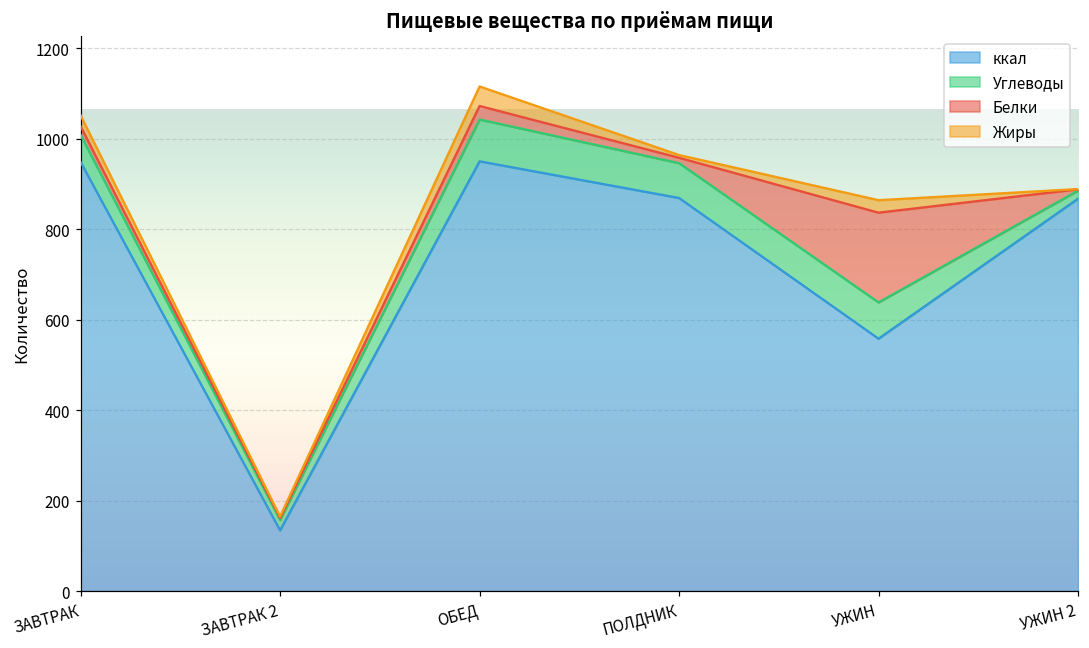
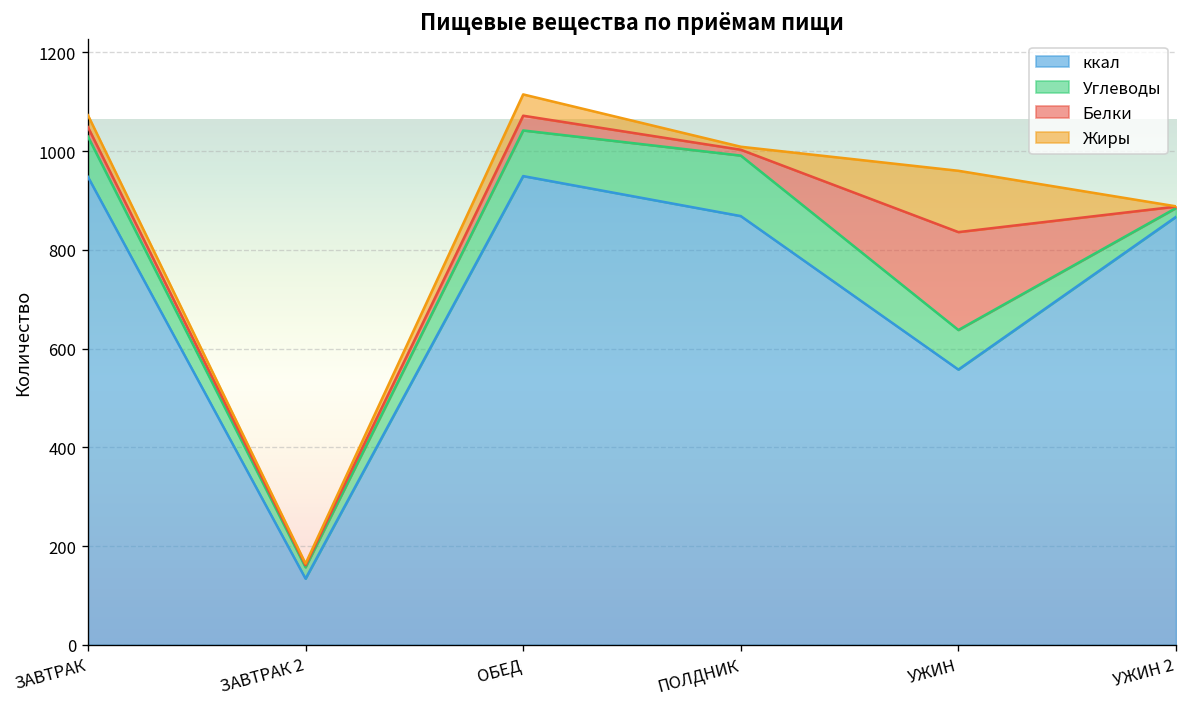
  {
    "ккал": {
      "ЗАВТРАК": 950,
      "ЗАВТРАК 2": 130,
      "ОБЕД": 950,
      "ПОЛДНИК": 870,
      "УЖИН": 560,
      "УЖИН 2": 870
    },
    "Углеводы": {
-     "ЗАВТРАК": 60,
+     "ЗАВТРАК": 80,
      "ОБЕД": 90,
-     "ПОЛДНИК": 80,
+     "ПОЛДНИК": 120,
      "УЖИН": 80
    },
    "Белки": {
      "ЗАВТРАК": 20,
      "ОБЕД": 30,
      "УЖИН": 200
    },
    "Жиры": {
      "ЗАВТРАК": 20,
      "ОБЕД": 40,
-     "УЖИН": 30
+     "УЖИН": 120
    }
  }
